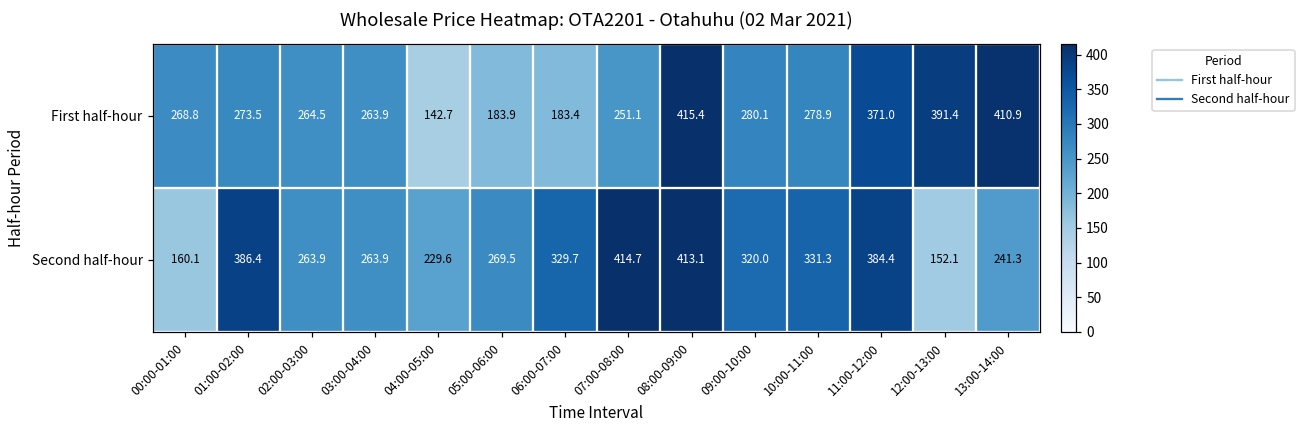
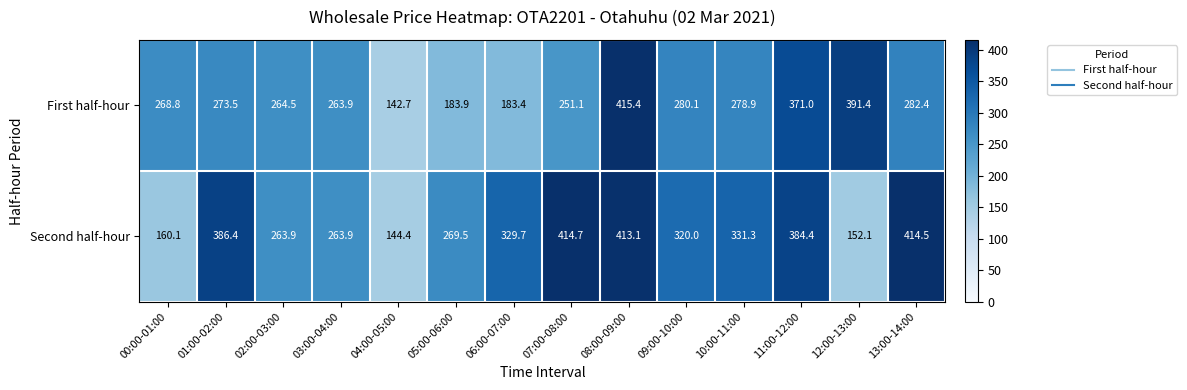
  {
    "First half-hour": {
      "00:00-01:00": 268.8,
      "01:00-02:00": 273.5,
      "02:00-03:00": 264.5,
      "03:00-04:00": 263.9,
      "04:00-05:00": 142.7,
      "05:00-06:00": 183.9,
      "06:00-07:00": 183.4,
      "07:00-08:00": 251.1,
      "08:00-09:00": 415.4,
      "09:00-10:00": 280.1,
      "10:00-11:00": 278.9,
      "11:00-12:00": 371.0,
      "12:00-13:00": 391.4,
-     "13:00-14:00": 410.9
+     "13:00-14:00": 282.4
    },
    "Second half-hour": {
      "00:00-01:00": 160.1,
      "01:00-02:00": 386.4,
      "02:00-03:00": 263.9,
      "03:00-04:00": 263.9,
-     "04:00-05:00": 229.6,
+     "04:00-05:00": 144.4,
      "05:00-06:00": 269.5,
      "06:00-07:00": 329.7,
      "07:00-08:00": 414.7,
      "08:00-09:00": 413.1,
      "09:00-10:00": 320.0,
      "10:00-11:00": 331.3,
      "11:00-12:00": 384.4,
      "12:00-13:00": 152.1,
-     "13:00-14:00": 241.3
+     "13:00-14:00": 414.5
    }
  }
